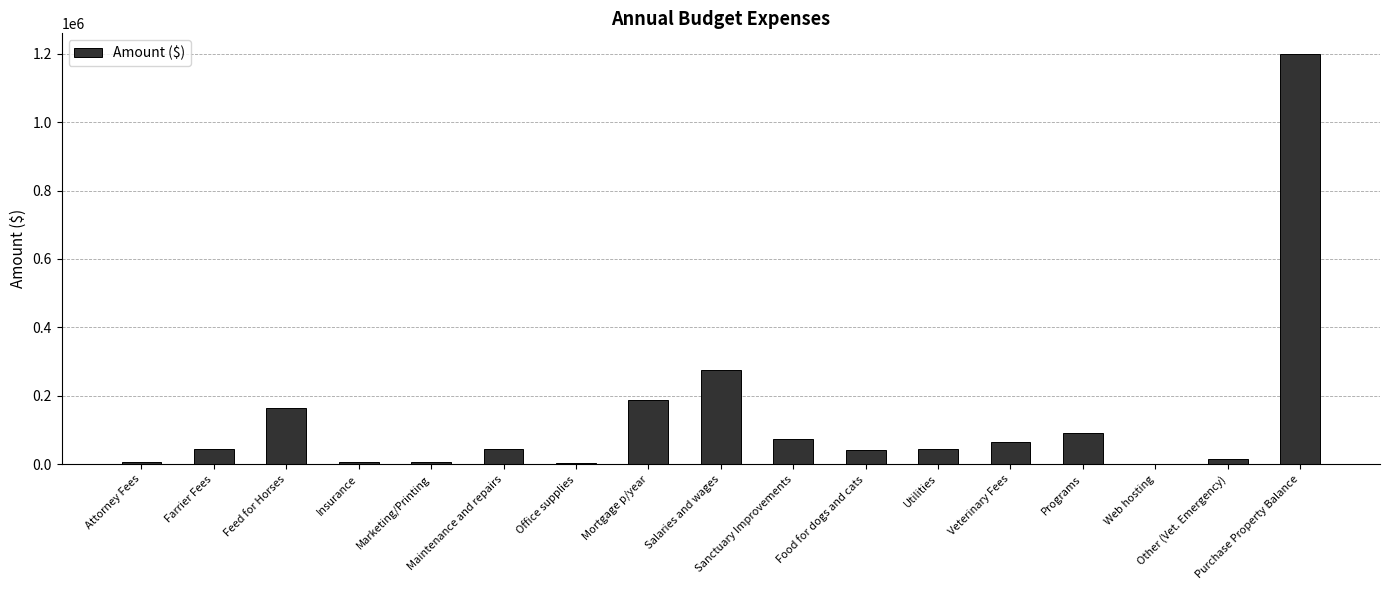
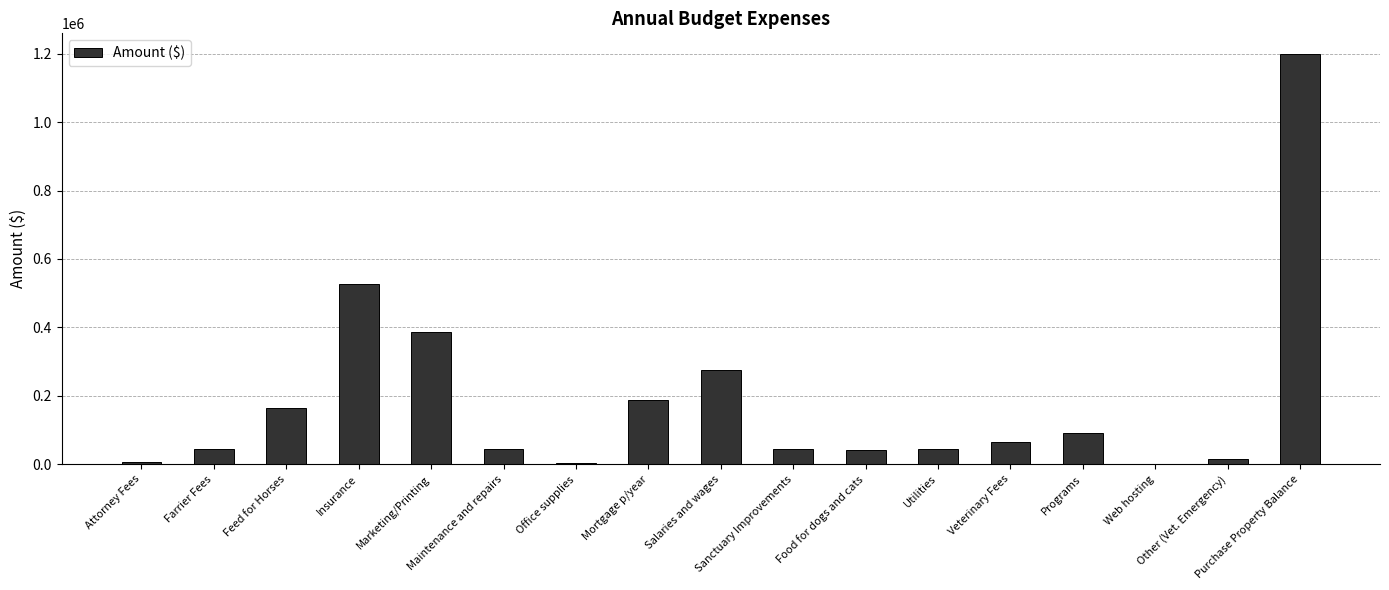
  {
    "Farrier Fees": 50000,
    "Feed for Horses": 160000,
-   "Insurance": 10000,
-   "Marketing/Printing": 10000,
+   "Insurance": 530000,
+   "Marketing/Printing": 390000,
    "Maintenance and repairs": 50000,
    "Mortgage p/year": 190000,
    "Salaries and wages": 270000,
-   "Sanctuary Improvements": 70000,
+   "Sanctuary Improvements": 50000,
    "Food for dogs and cats": 40000,
    "Utilities": 40000,
    "Veterinary Fees": 70000,
    "Programs": 90000,
    "Other (Vet. Emergency)": 10000,
    "Purchase Property Balance": 1200000
  }
